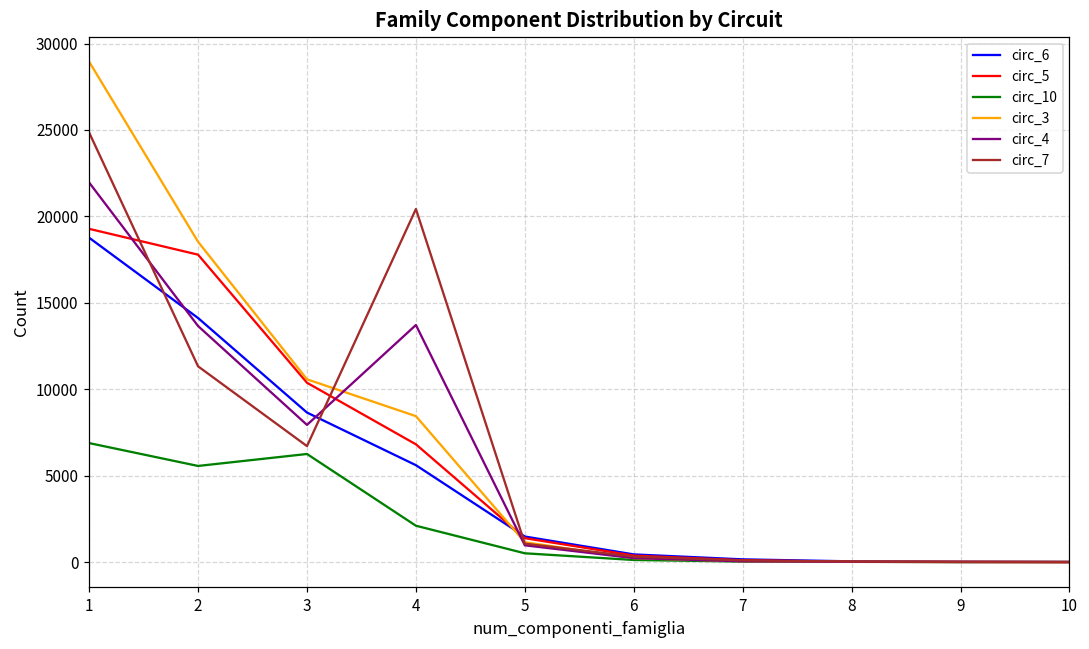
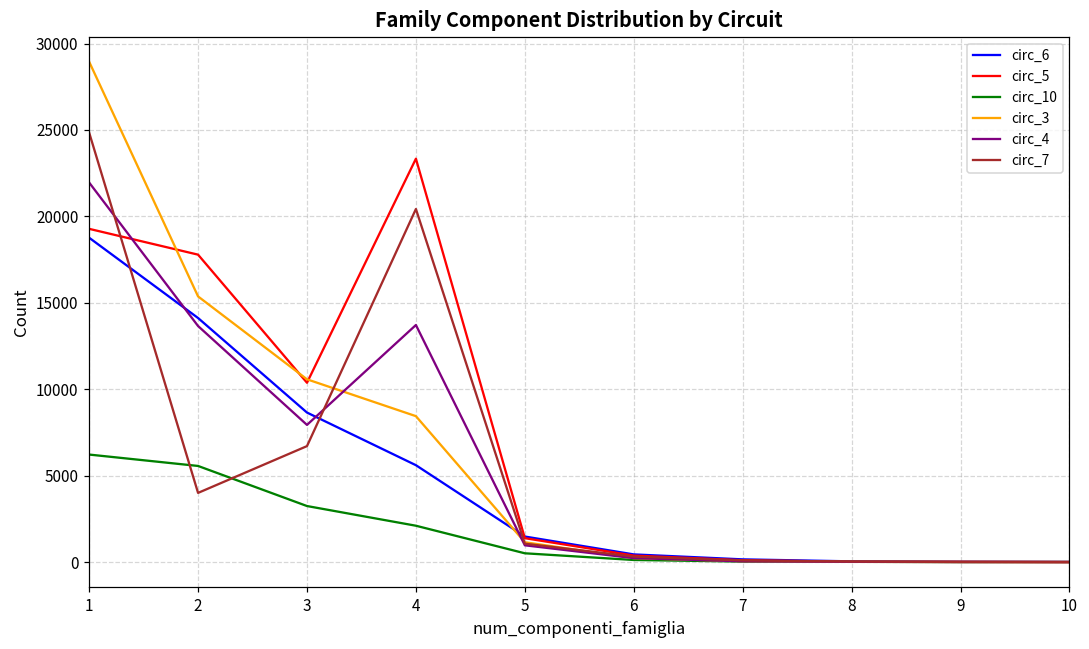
  {
    "circ_6": {
      "1": 18800,
      "2": 14100,
      "3": 8700,
      "4": 5600
    },
    "circ_5": {
      "1": 19300,
      "2": 17800,
      "3": 10400,
-     "4": 6800
+     "4": 23300
    },
    "circ_10": {
-     "1": 6900,
+     "1": 6200,
      "2": 5600,
-     "3": 6300,
+     "3": 3200,
      "4": 2100,
      "5": 500
    },
    "circ_3": {
      "1": 29000,
-     "2": 18500,
+     "2": 15400,
      "3": 10600,
      "4": 8400
    },
    "circ_4": {
      "1": 22000,
      "2": 13700,
      "3": 7900,
      "4": 13700
    },
    "circ_7": {
      "1": 24900,
-     "2": 11300,
+     "2": 4000,
      "3": 6700,
      "4": 20400
    }
  }
